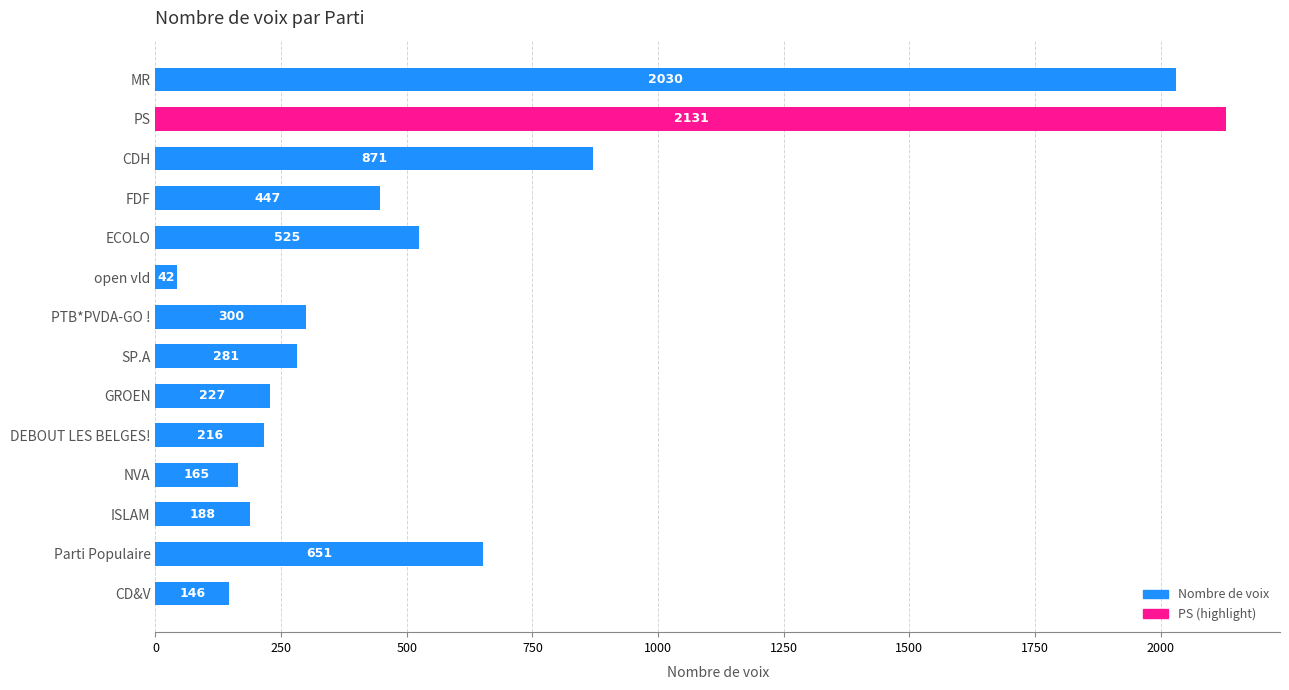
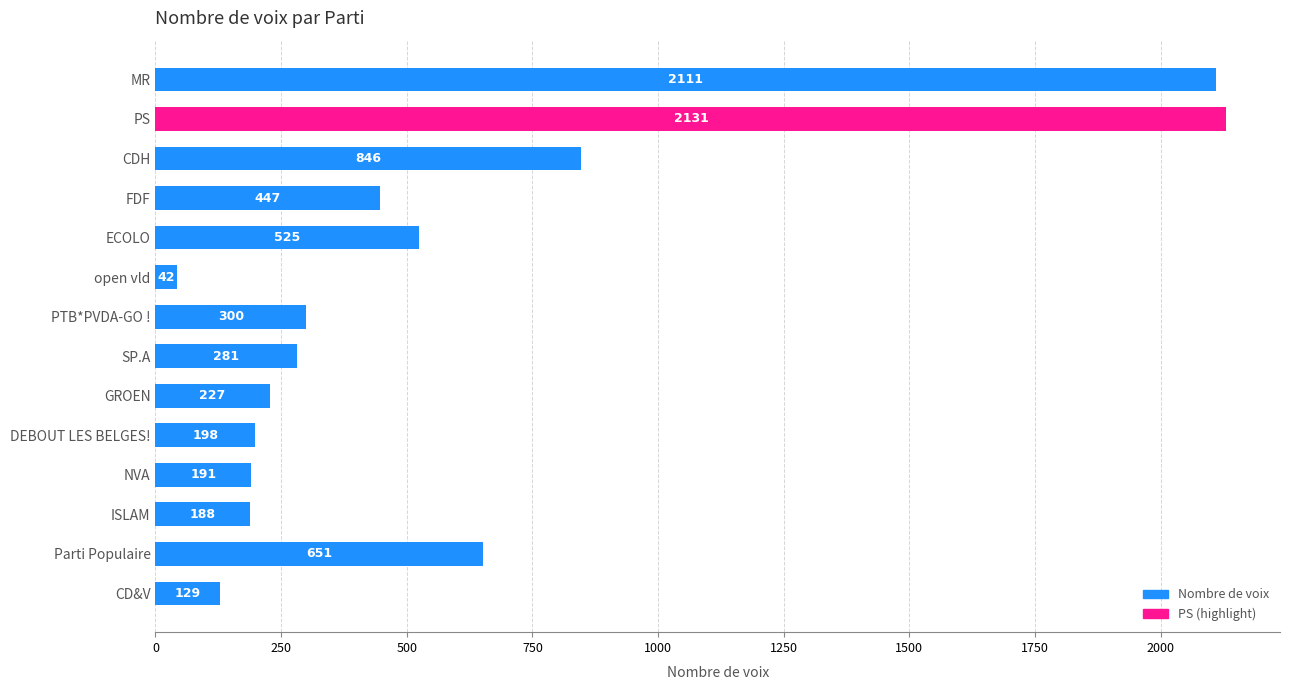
  {
-   "MR": 2030,
+   "MR": 2111,
    "PS": 2131,
-   "CDH": 871,
+   "CDH": 846,
    "FDF": 447,
    "ECOLO": 525,
    "open vld": 42,
    "PTB*PVDA-GO !": 300,
    "SP.A": 281,
    "GROEN": 227,
-   "DEBOUT LES BELGES!": 216,
-   "NVA": 165,
+   "DEBOUT LES BELGES!": 198,
+   "NVA": 191,
    "ISLAM": 188,
    "Parti Populaire": 651,
-   "CD&V": 146
+   "CD&V": 129
  }
